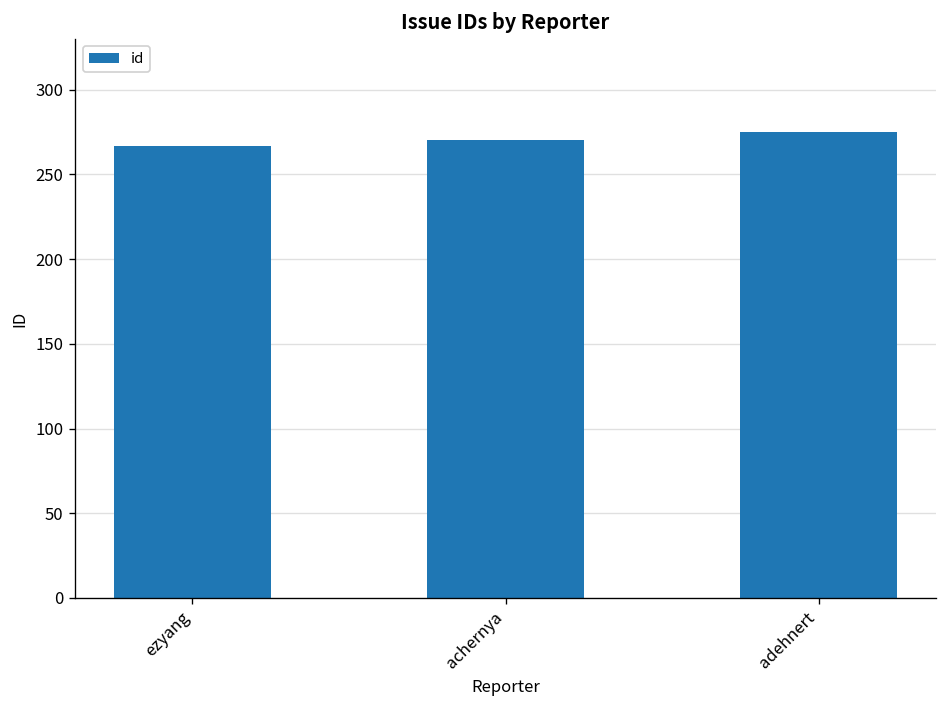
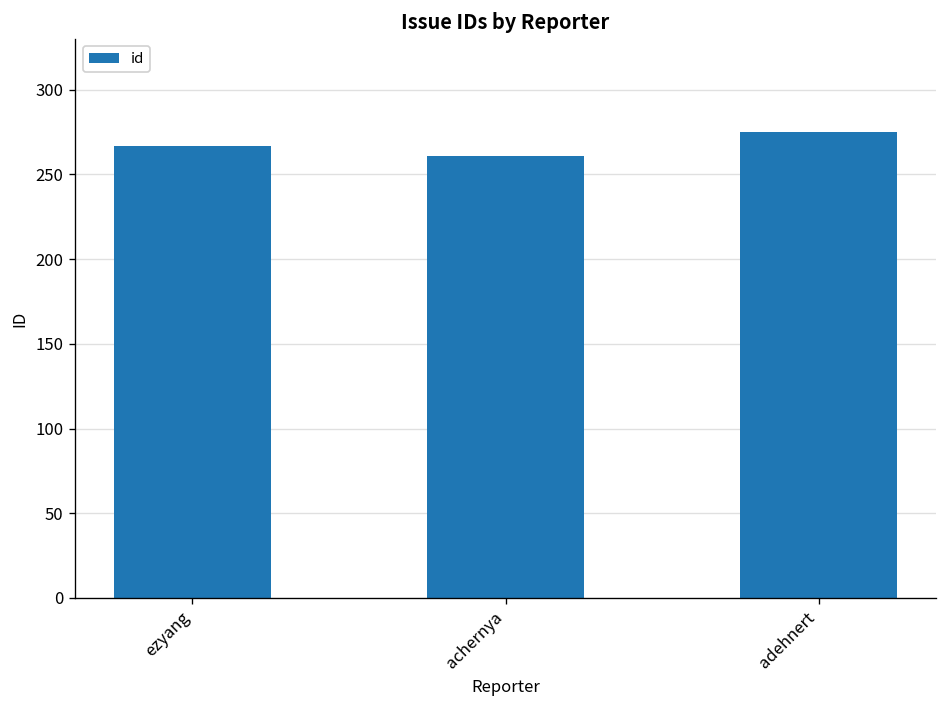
  {
    "ezyang": 267,
-   "achernya": 270,
+   "achernya": 261,
    "adehnert": 275
  }
